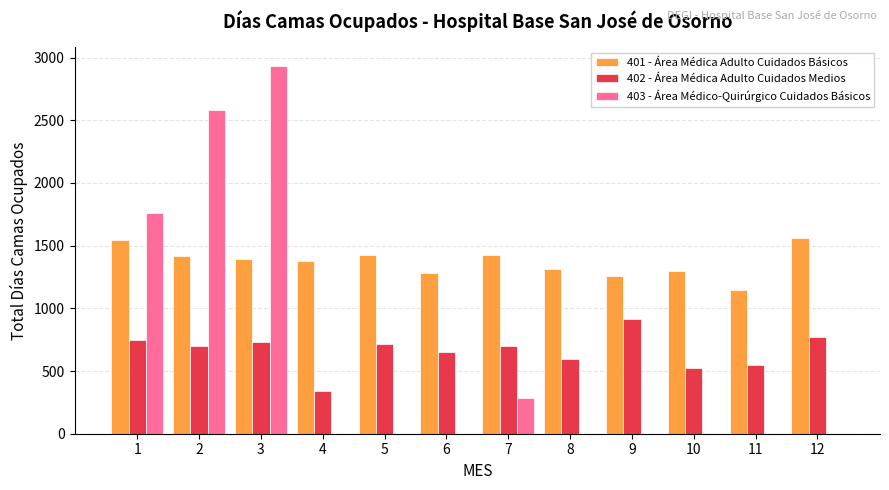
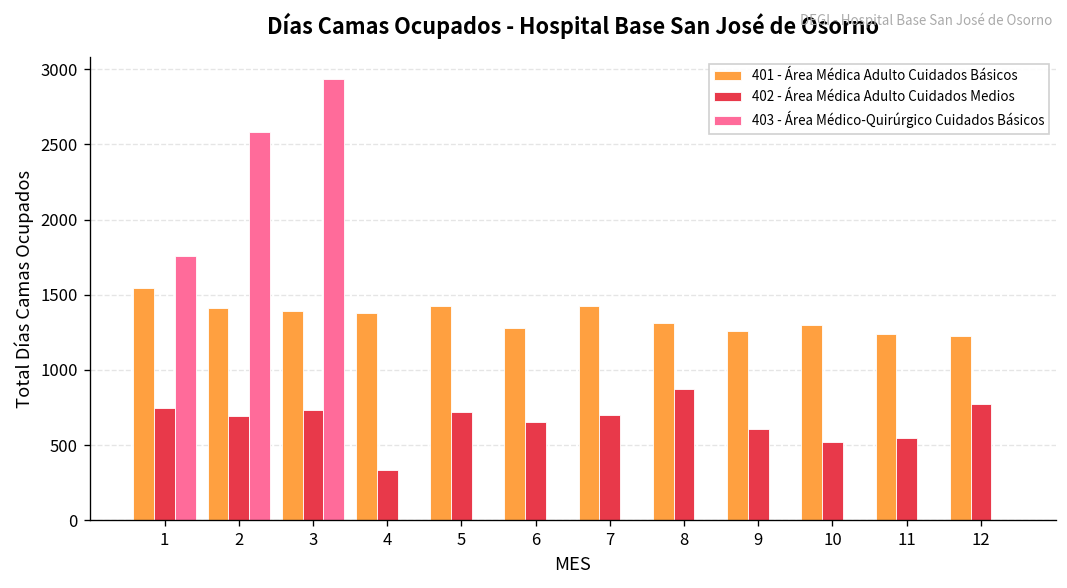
  {
    "401 - Área Médica Adulto Cuidados Básicos": {
      "1": 1550,
      "2": 1410,
      "3": 1390,
      "4": 1380,
      "5": 1420,
      "6": 1280,
      "7": 1430,
      "8": 1320,
      "9": 1260,
      "10": 1300,
-     "11": 1150,
-     "12": 1560
+     "11": 1240,
+     "12": 1230
    },
    "402 - Área Médica Adulto Cuidados Medios": {
      "1": 750,
      "2": 700,
      "3": 730,
      "4": 340,
      "5": 720,
      "6": 660,
      "7": 700,
-     "8": 600,
-     "9": 910,
+     "8": 870,
+     "9": 610,
      "10": 520,
      "11": 550,
      "12": 770
    },
    "403 - Área Médico-Quirúrgico Cuidados Básicos": {
      "1": 1760,
      "2": 2580,
      "3": 2930,
      "4": 0,
      "5": 0,
      "6": 0,
-     "7": 290,
+     "7": 0,
      "8": 0,
      "9": 0,
      "10": 0,
      "11": 0,
      "12": 0
    }
  }
